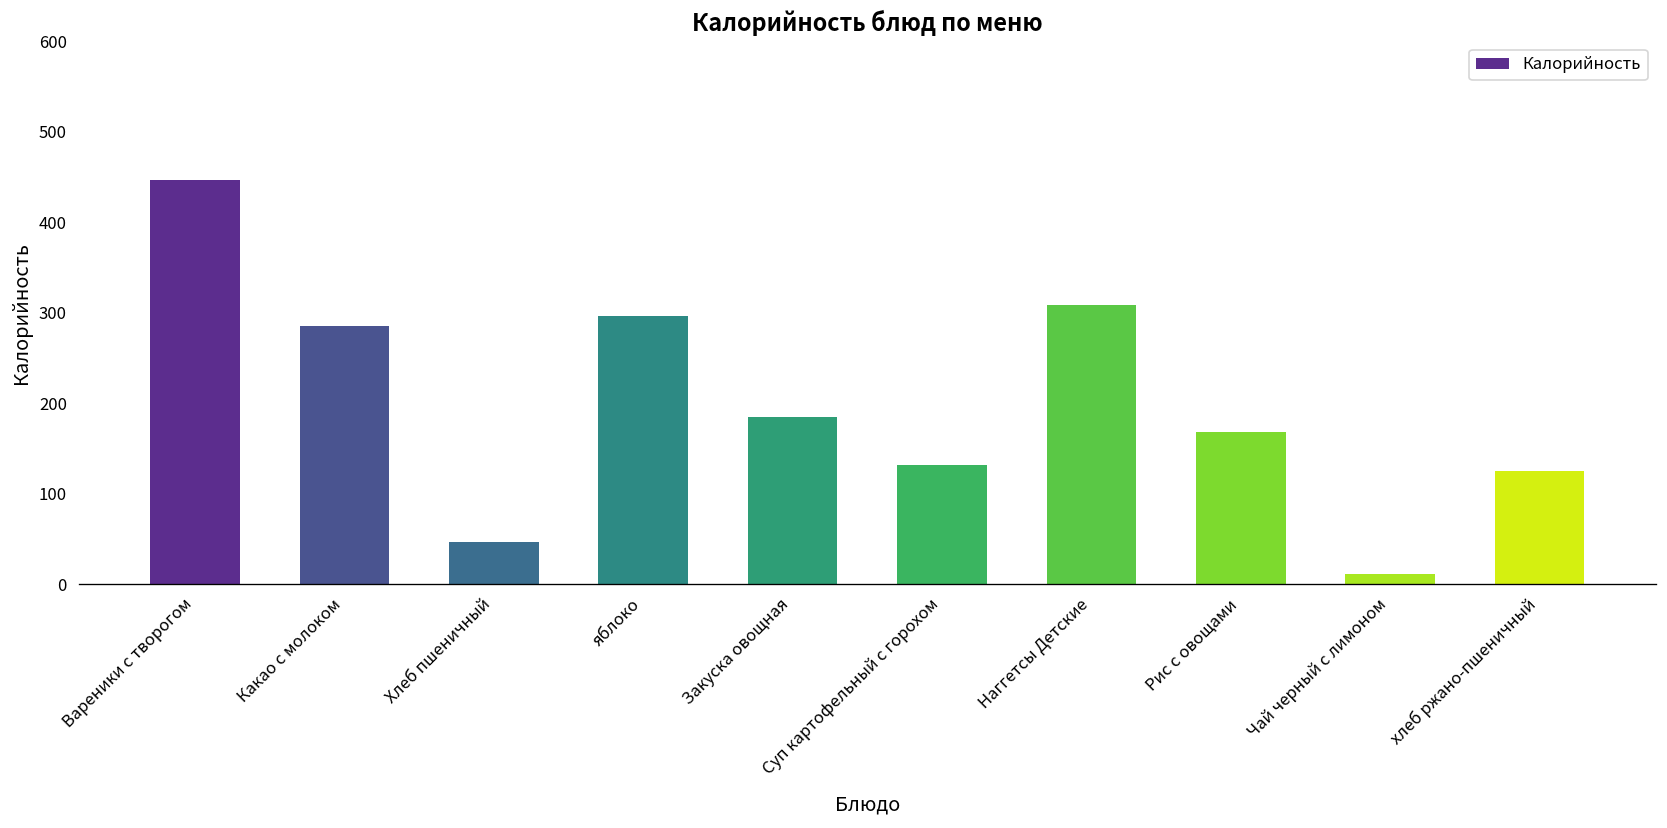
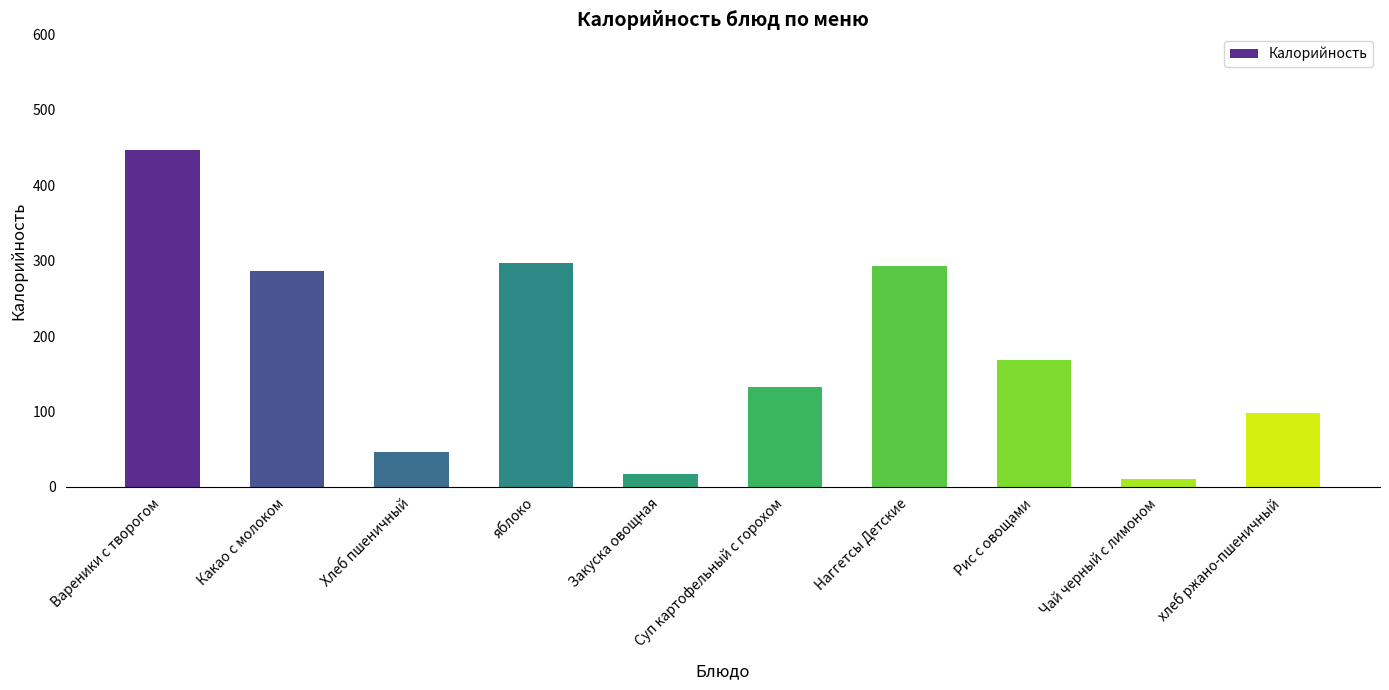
  {
    "Вареники с творогом": 450,
    "Какао с молоком": 290,
    "Хлеб пшеничный": 50,
    "яблоко": 300,
-   "Закуска овощная": 190,
+   "Закуска овощная": 20,
    "Суп картофельный с горохом": 130,
-   "Наггетсы Детские": 310,
+   "Наггетсы Детские": 290,
    "Рис с овощами": 170,
    "Чай черный с лимоном": 10,
-   "хлеб ржано-пшеничный": 120
+   "хлеб ржано-пшеничный": 100
  }
